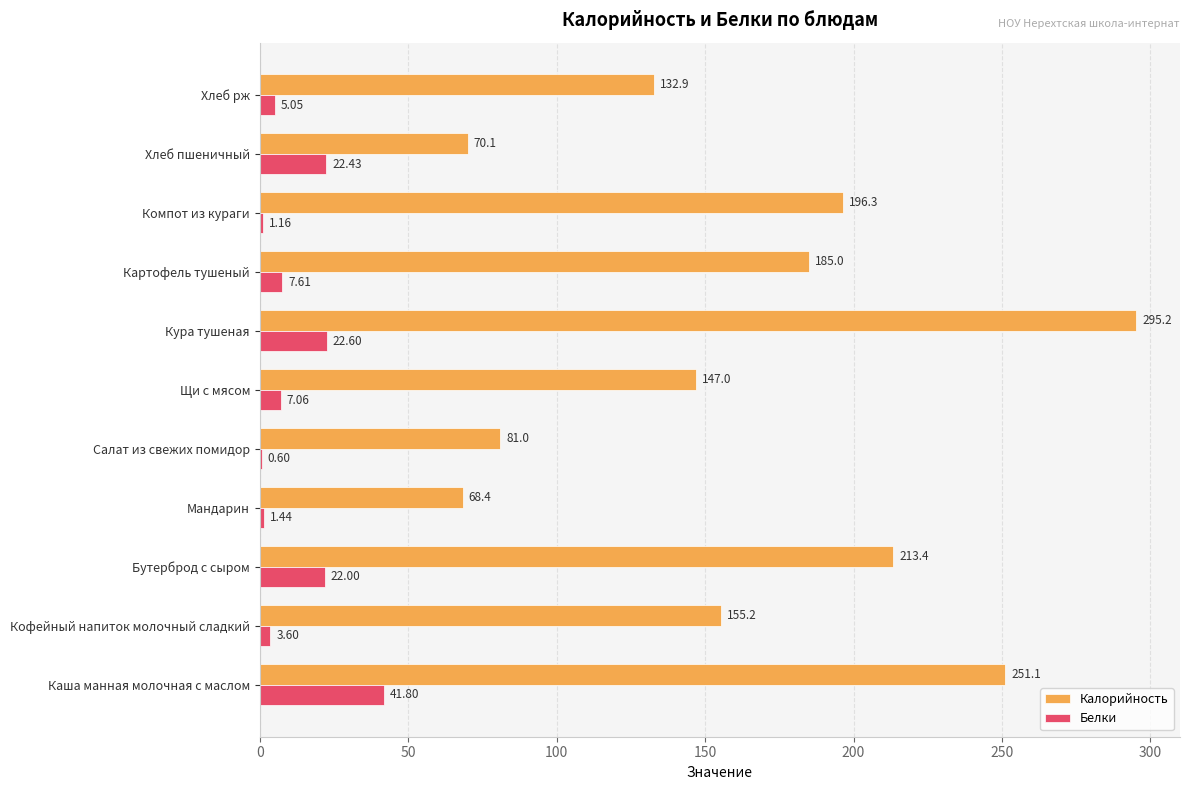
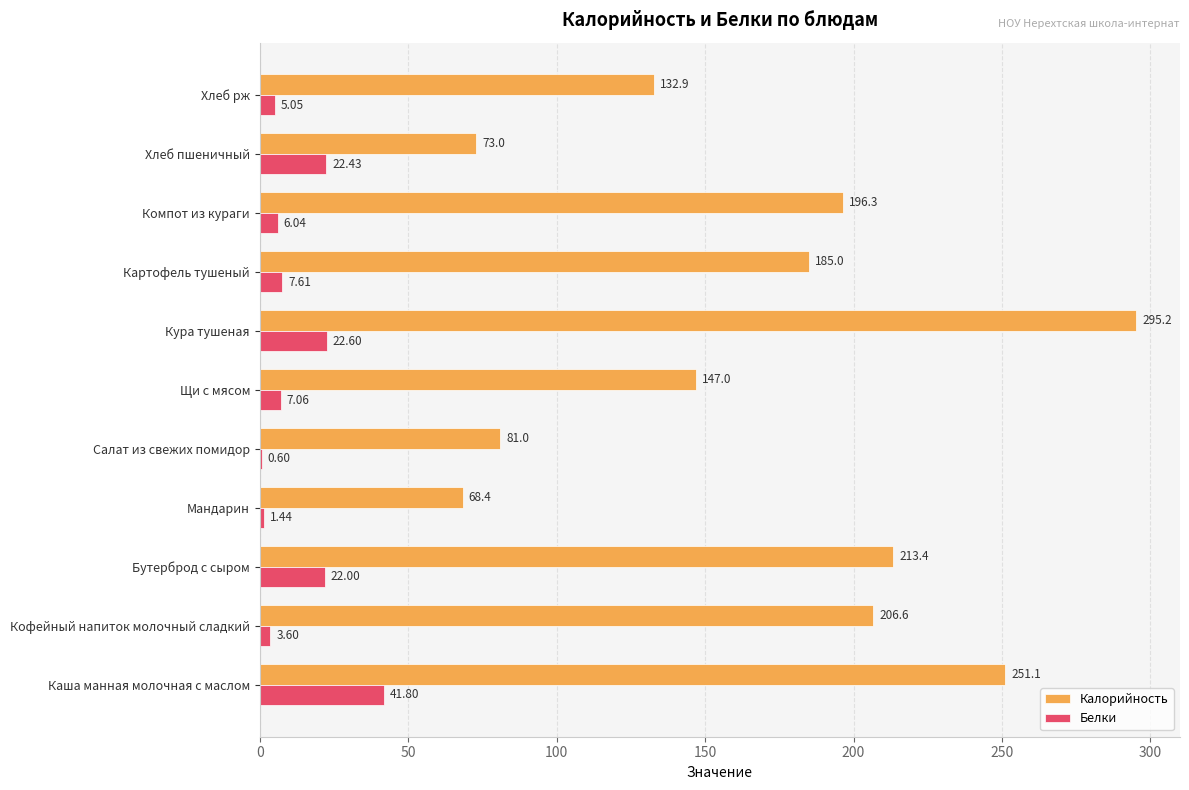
  {
    "Калорийность": {
      "Хлеб рж": 132.9,
-     "Хлеб пшеничный": 70.1,
+     "Хлеб пшеничный": 73.0,
      "Компот из кураги": 196.3,
      "Картофель тушеный": 185.0,
      "Кура тушеная": 295.2,
      "Щи с мясом": 147.0,
      "Салат из свежих помидор": 81.0,
      "Мандарин": 68.4,
      "Бутерброд с сыром": 213.4,
-     "Кофейный напиток молочный сладкий": 155.2,
+     "Кофейный напиток молочный сладкий": 206.6,
      "Каша манная молочная с маслом": 251.1
    },
    "Белки": {
      "Хлеб рж": 5.05,
      "Хлеб пшеничный": 22.43,
-     "Компот из кураги": 1.16,
+     "Компот из кураги": 6.04,
      "Картофель тушеный": 7.61,
      "Кура тушеная": 22.60,
      "Щи с мясом": 7.06,
      "Салат из свежих помидор": 0.60,
      "Мандарин": 1.44,
      "Бутерброд с сыром": 22.00,
      "Кофейный напиток молочный сладкий": 3.60,
      "Каша манная молочная с маслом": 41.80
    }
  }
